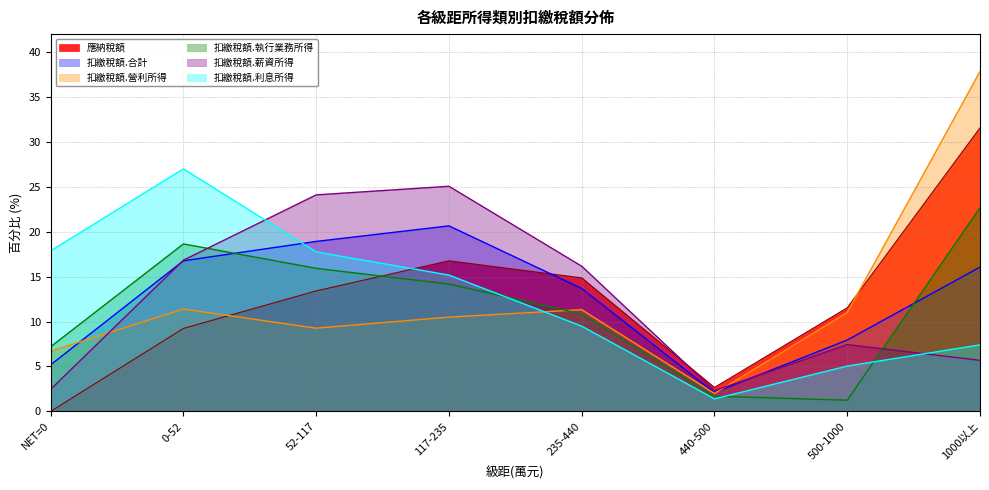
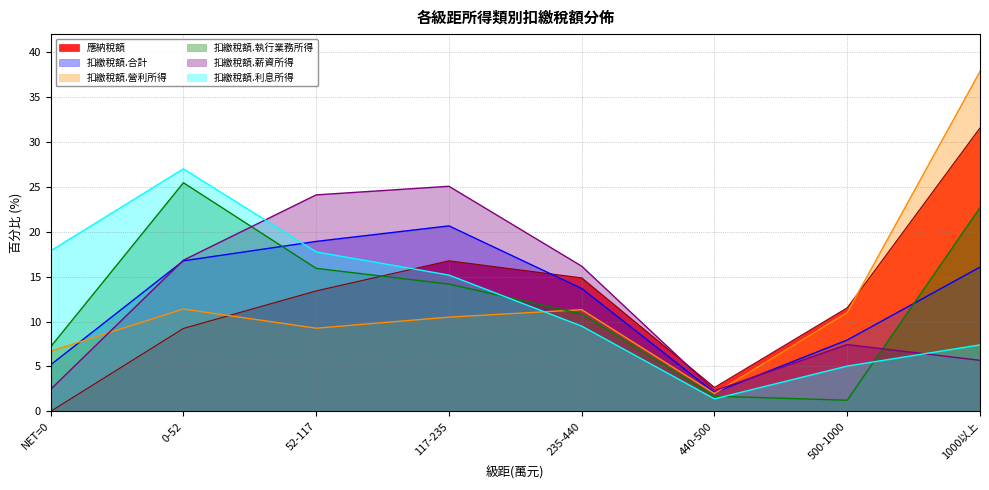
  {
    "應納稅額": {
      "NET=0": 0,
      "0-52": 9,
      "52-117": 13,
      "117-235": 17,
      "235-440": 15,
      "440-500": 3,
      "500-1000": 12,
      "1000以上": 32
    },
    "扣繳稅額.合計": {
      "NET=0": 5,
      "52-117": 19,
      "117-235": 21,
      "235-440": 14,
      "500-1000": 8,
      "1000以上": 16
    },
    "扣繳稅額.營利所得": {
      "NET=0": 7,
      "0-52": 11,
      "52-117": 9,
      "117-235": 10,
      "235-440": 11,
      "500-1000": 11,
      "1000以上": 38
    },
    "扣繳稅額.執行業務所得": {
      "NET=0": 7,
-     "0-52": 19,
+     "0-52": 25,
      "52-117": 16,
      "117-235": 14,
      "235-440": 11,
      "440-500": 2,
      "500-1000": 1,
      "1000以上": 23
    },
    "扣繳稅額.薪資所得": {
      "NET=0": 2,
      "52-117": 24,
      "117-235": 25,
      "235-440": 16,
      "500-1000": 7,
      "1000以上": 6
    },
    "扣繳稅額.利息所得": {
      "NET=0": 18,
      "0-52": 27,
      "52-117": 18,
      "117-235": 15,
      "235-440": 9,
      "440-500": 1,
      "500-1000": 5,
      "1000以上": 7
    }
  }
